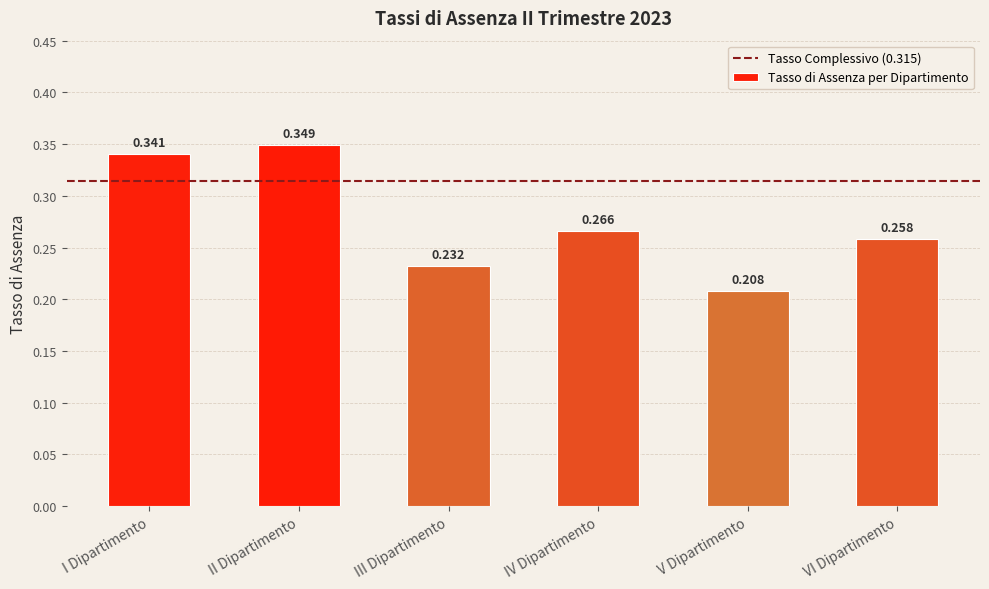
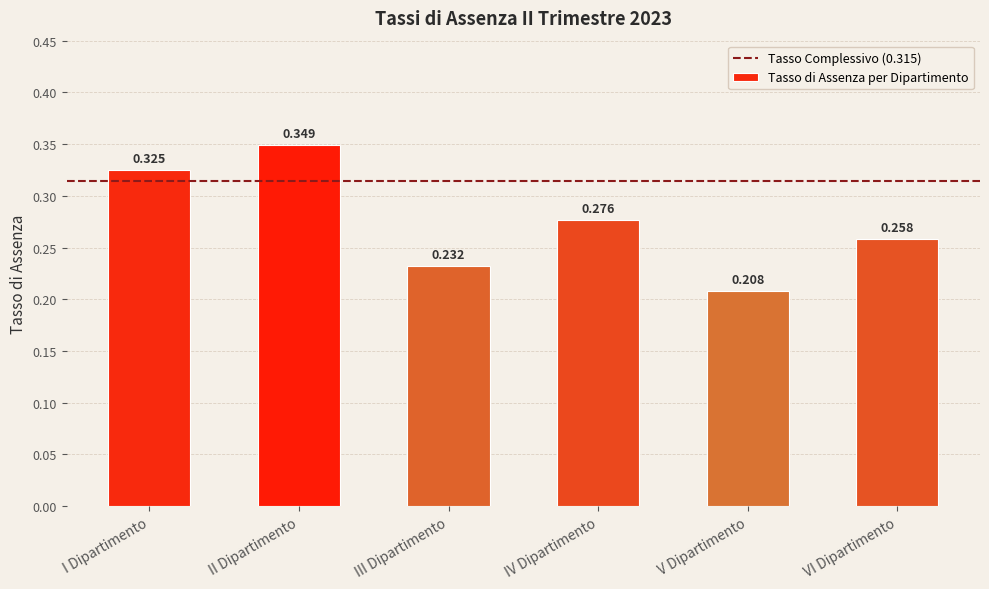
  {
-   "I Dipartimento": 0.341,
+   "I Dipartimento": 0.325,
    "II Dipartimento": 0.349,
    "III Dipartimento": 0.232,
-   "IV Dipartimento": 0.266,
+   "IV Dipartimento": 0.276,
    "V Dipartimento": 0.208,
    "VI Dipartimento": 0.258
  }
